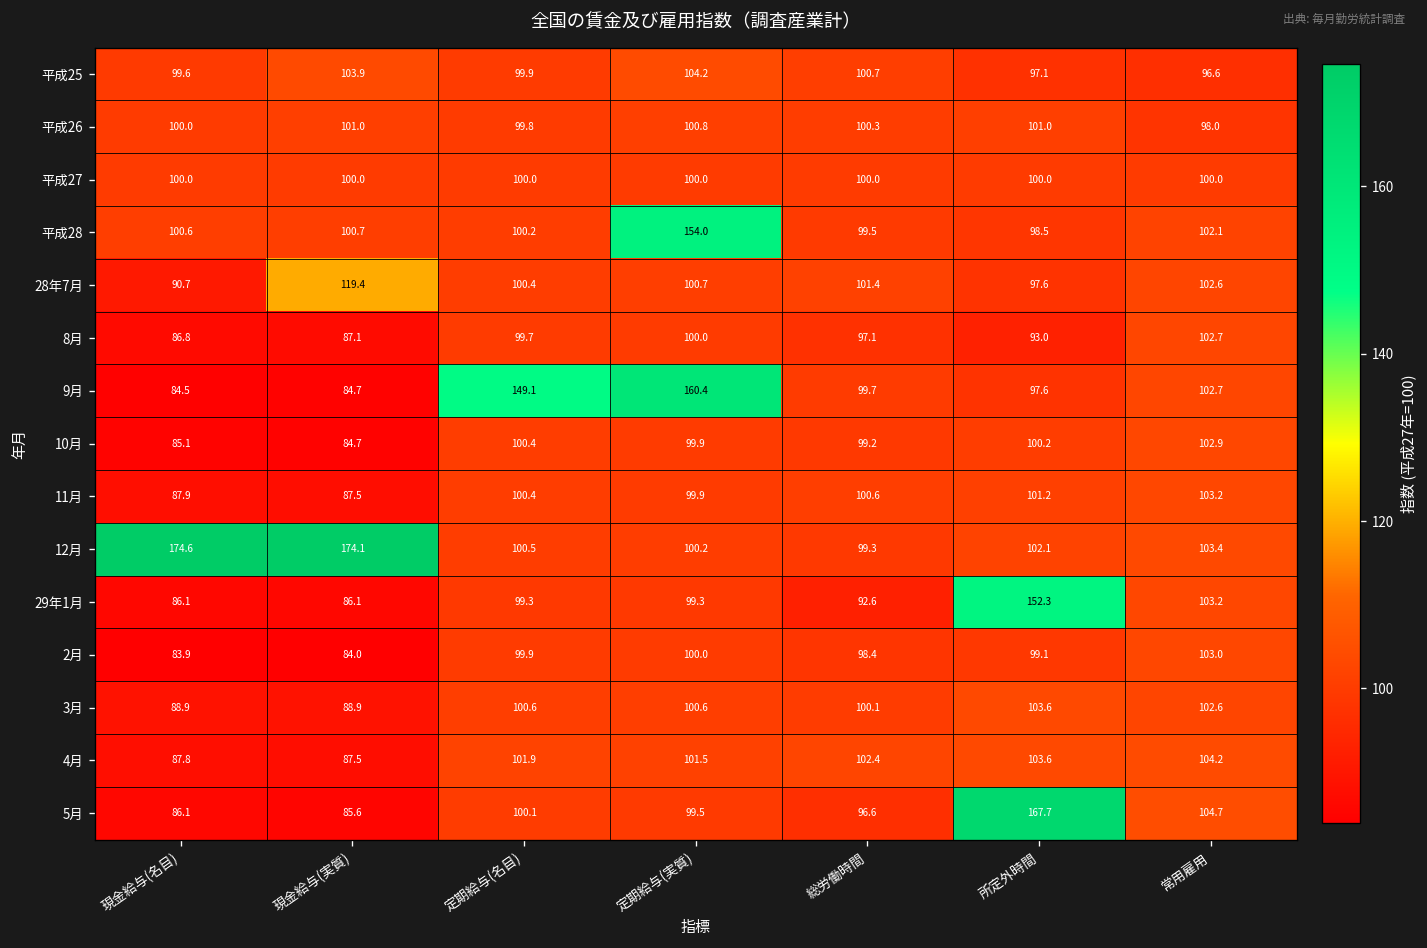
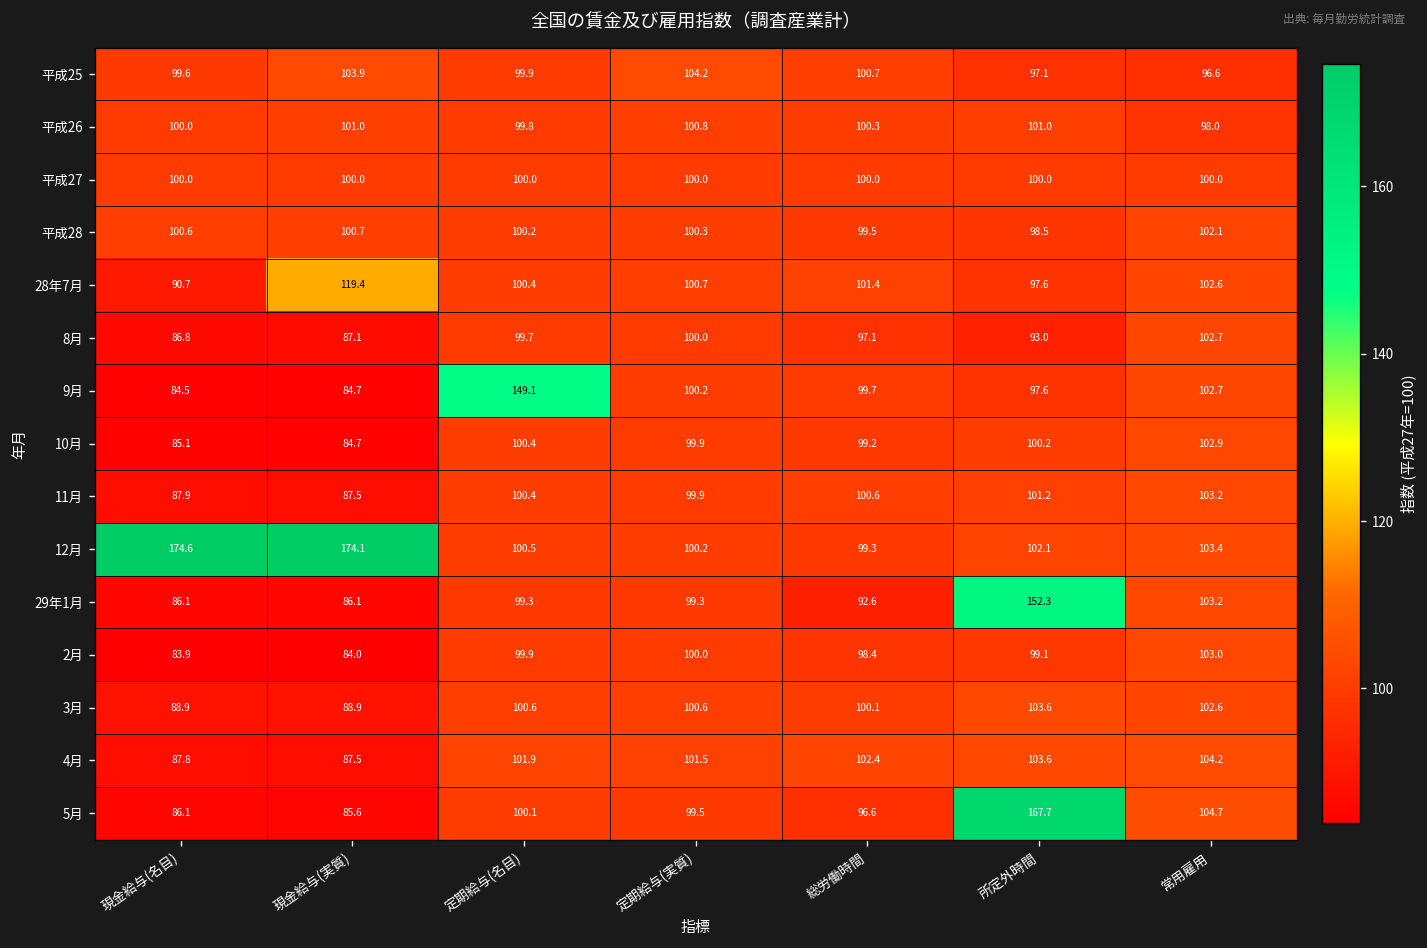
  {
    "平成25": {
      "現金給与(名目)": 99.6,
      "現金給与(実質)": 103.9,
      "定期給与(名目)": 99.9,
      "定期給与(実質)": 104.2,
      "総労働時間": 100.7,
      "所定外時間": 97.1,
      "常用雇用": 96.6
    },
    "平成26": {
      "現金給与(名目)": 100.0,
      "現金給与(実質)": 101.0,
      "定期給与(名目)": 99.8,
      "定期給与(実質)": 100.8,
      "総労働時間": 100.3,
      "所定外時間": 101.0,
      "常用雇用": 98.0
    },
    "平成27": {
      "現金給与(名目)": 100.0,
      "現金給与(実質)": 100.0,
      "定期給与(名目)": 100.0,
      "定期給与(実質)": 100.0,
      "総労働時間": 100.0,
      "所定外時間": 100.0,
      "常用雇用": 100.0
    },
    "平成28": {
      "現金給与(名目)": 100.6,
      "現金給与(実質)": 100.7,
      "定期給与(名目)": 100.2,
-     "定期給与(実質)": 154.0,
+     "定期給与(実質)": 100.3,
      "総労働時間": 99.5,
      "所定外時間": 98.5,
      "常用雇用": 102.1
    },
    "28年7月": {
      "現金給与(名目)": 90.7,
      "現金給与(実質)": 119.4,
      "定期給与(名目)": 100.4,
      "定期給与(実質)": 100.7,
      "総労働時間": 101.4,
      "所定外時間": 97.6,
      "常用雇用": 102.6
    },
    "8月": {
      "現金給与(名目)": 86.8,
      "現金給与(実質)": 87.1,
      "定期給与(名目)": 99.7,
      "定期給与(実質)": 100.0,
      "総労働時間": 97.1,
      "所定外時間": 93.0,
      "常用雇用": 102.7
    },
    "9月": {
      "現金給与(名目)": 84.5,
      "現金給与(実質)": 84.7,
      "定期給与(名目)": 149.1,
-     "定期給与(実質)": 160.4,
+     "定期給与(実質)": 100.2,
      "総労働時間": 99.7,
      "所定外時間": 97.6,
      "常用雇用": 102.7
    },
    "10月": {
      "現金給与(名目)": 85.1,
      "現金給与(実質)": 84.7,
      "定期給与(名目)": 100.4,
      "定期給与(実質)": 99.9,
      "総労働時間": 99.2,
      "所定外時間": 100.2,
      "常用雇用": 102.9
    },
    "11月": {
      "現金給与(名目)": 87.9,
      "現金給与(実質)": 87.5,
      "定期給与(名目)": 100.4,
      "定期給与(実質)": 99.9,
      "総労働時間": 100.6,
      "所定外時間": 101.2,
      "常用雇用": 103.2
    },
    "12月": {
      "現金給与(名目)": 174.6,
      "現金給与(実質)": 174.1,
      "定期給与(名目)": 100.5,
      "定期給与(実質)": 100.2,
      "総労働時間": 99.3,
      "所定外時間": 102.1,
      "常用雇用": 103.4
    },
    "29年1月": {
      "現金給与(名目)": 86.1,
      "現金給与(実質)": 86.1,
      "定期給与(名目)": 99.3,
      "定期給与(実質)": 99.3,
      "総労働時間": 92.6,
      "所定外時間": 152.3,
      "常用雇用": 103.2
    },
    "2月": {
      "現金給与(名目)": 83.9,
      "現金給与(実質)": 84.0,
      "定期給与(名目)": 99.9,
      "定期給与(実質)": 100.0,
      "総労働時間": 98.4,
      "所定外時間": 99.1,
      "常用雇用": 103.0
    },
    "3月": {
      "現金給与(名目)": 88.9,
      "現金給与(実質)": 88.9,
      "定期給与(名目)": 100.6,
      "定期給与(実質)": 100.6,
      "総労働時間": 100.1,
      "所定外時間": 103.6,
      "常用雇用": 102.6
    },
    "4月": {
      "現金給与(名目)": 87.8,
      "現金給与(実質)": 87.5,
      "定期給与(名目)": 101.9,
      "定期給与(実質)": 101.5,
      "総労働時間": 102.4,
      "所定外時間": 103.6,
      "常用雇用": 104.2
    },
    "5月": {
      "現金給与(名目)": 86.1,
      "現金給与(実質)": 85.6,
      "定期給与(名目)": 100.1,
      "定期給与(実質)": 99.5,
      "総労働時間": 96.6,
      "所定外時間": 167.7,
      "常用雇用": 104.7
    }
  }
